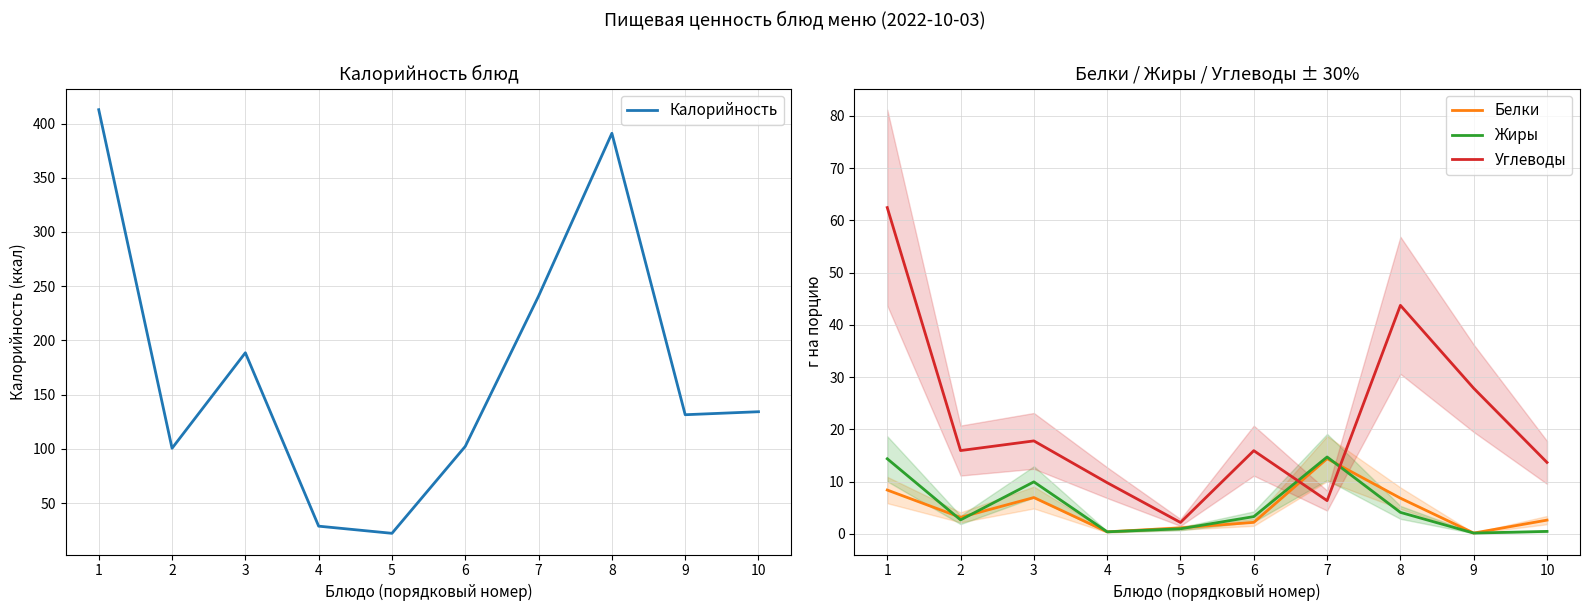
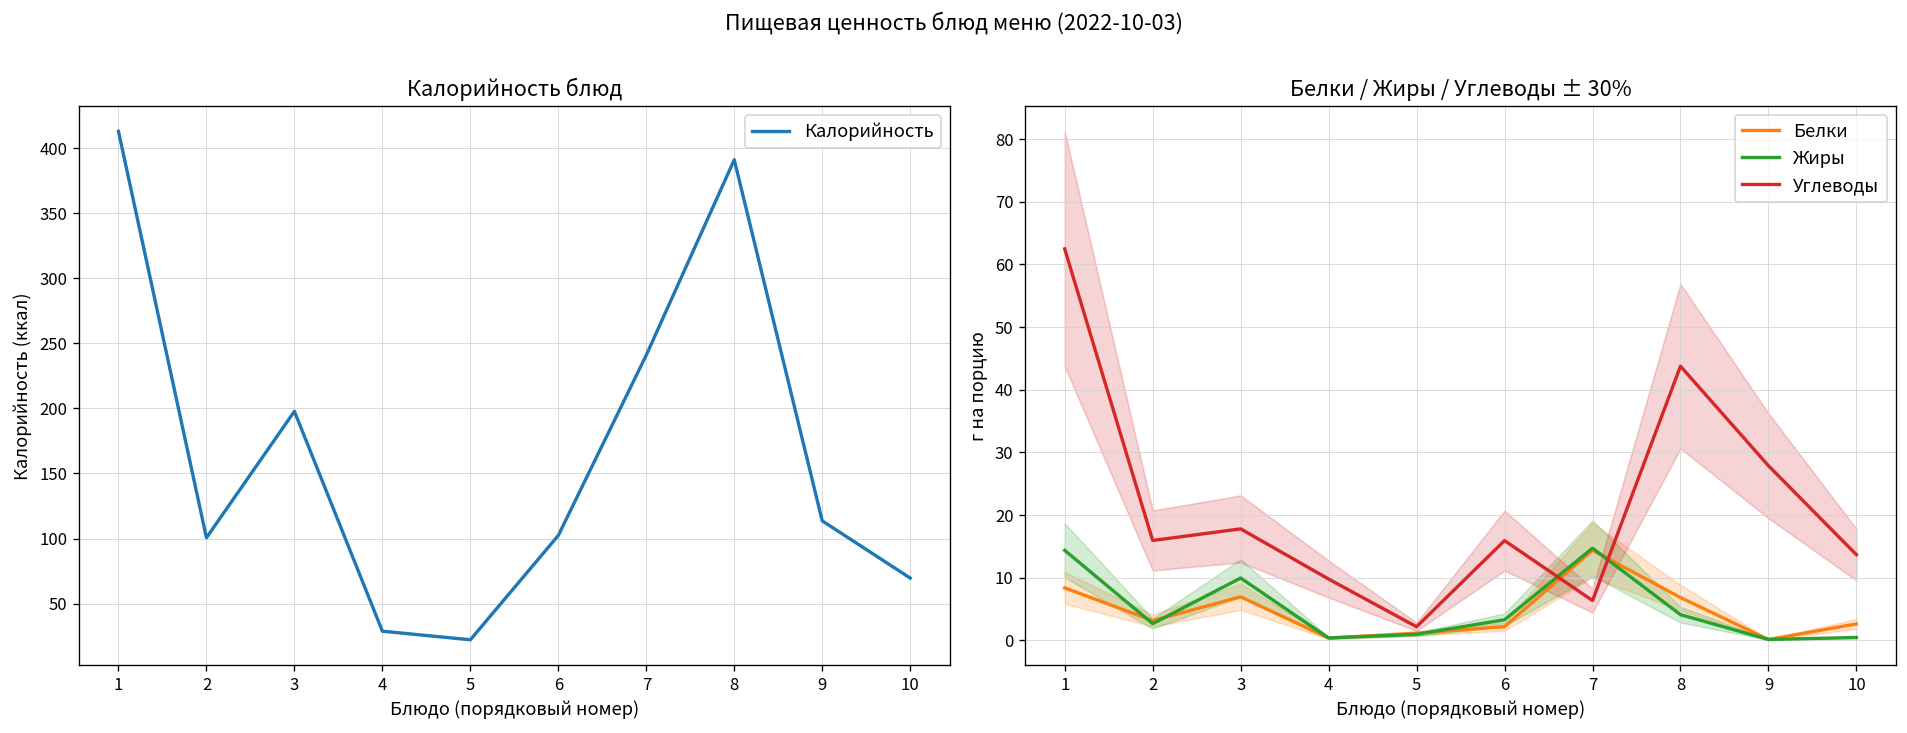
  {
    "Калорийность блюд": {
      "1": 413,
      "2": 101,
-     "3": 189,
+     "3": 198,
      "4": 29,
      "5": 22,
      "6": 102,
      "7": 241,
      "8": 391,
-     "9": 132,
-     "10": 134
+     "9": 114,
+     "10": 70
    }
  }
